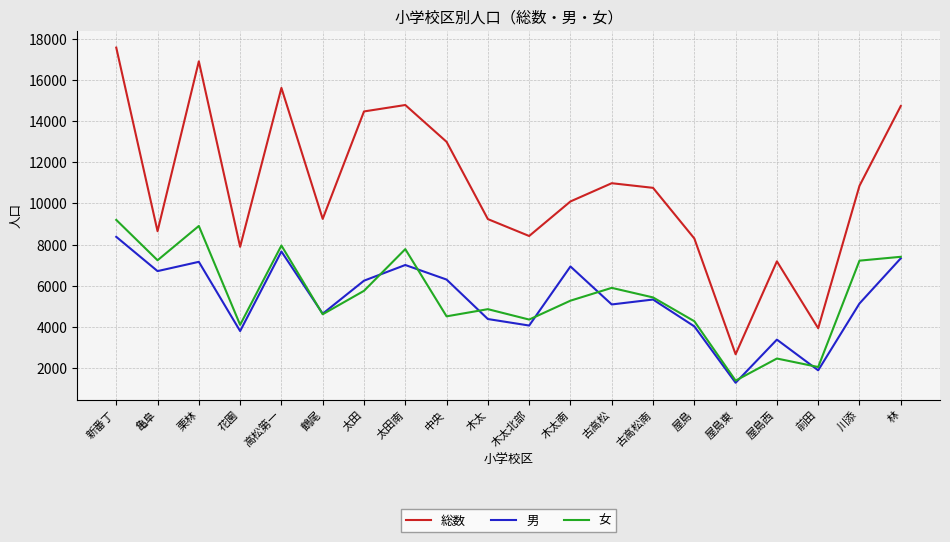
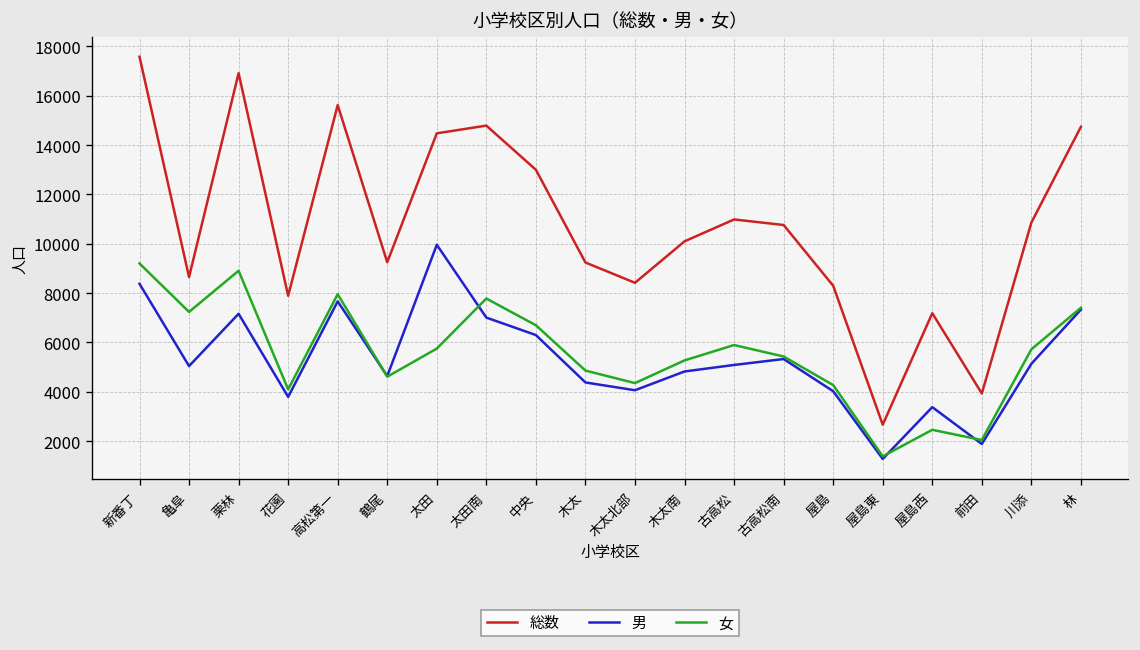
  {
    "総数": {
      "新番丁": 17600,
      "亀阜": 8700,
      "栗林": 16900,
      "花園": 7900,
      "高松第一": 15600,
      "鶴尾": 9300,
      "太田": 14500,
      "太田南": 14800,
      "中央": 13000,
      "木太": 9200,
      "木太北部": 8400,
      "木太南": 10100,
      "古高松": 11000,
      "古高松南": 10800,
      "屋島": 8300,
      "屋島東": 2700,
      "屋島西": 7200,
      "前田": 3900,
      "川添": 10900,
      "林": 14700
    },
    "男": {
      "新番丁": 8400,
-     "亀阜": 6700,
+     "亀阜": 5000,
      "栗林": 7200,
      "花園": 3800,
      "高松第一": 7700,
-     "太田": 6200,
+     "太田": 10000,
      "太田南": 7000,
      "中央": 6300,
      "木太": 4400,
      "木太北部": 4100,
-     "木太南": 6900,
+     "木太南": 4800,
      "古高松": 5100,
      "屋島": 4000,
      "屋島西": 3400,
      "前田": 1900,
      "川添": 5100
    },
    "女": {
      "新番丁": 9200,
      "亀阜": 7200,
      "栗林": 8900,
      "花園": 4100,
      "高松第一": 8000,
      "太田": 5800,
      "太田南": 7800,
-     "中央": 4500,
+     "中央": 6700,
      "木太": 4900,
      "木太北部": 4400,
      "木太南": 5300,
      "古高松": 5900,
      "屋島": 4300,
      "屋島西": 2500,
      "前田": 2000,
-     "川添": 7200
+     "川添": 5700
    }
  }
